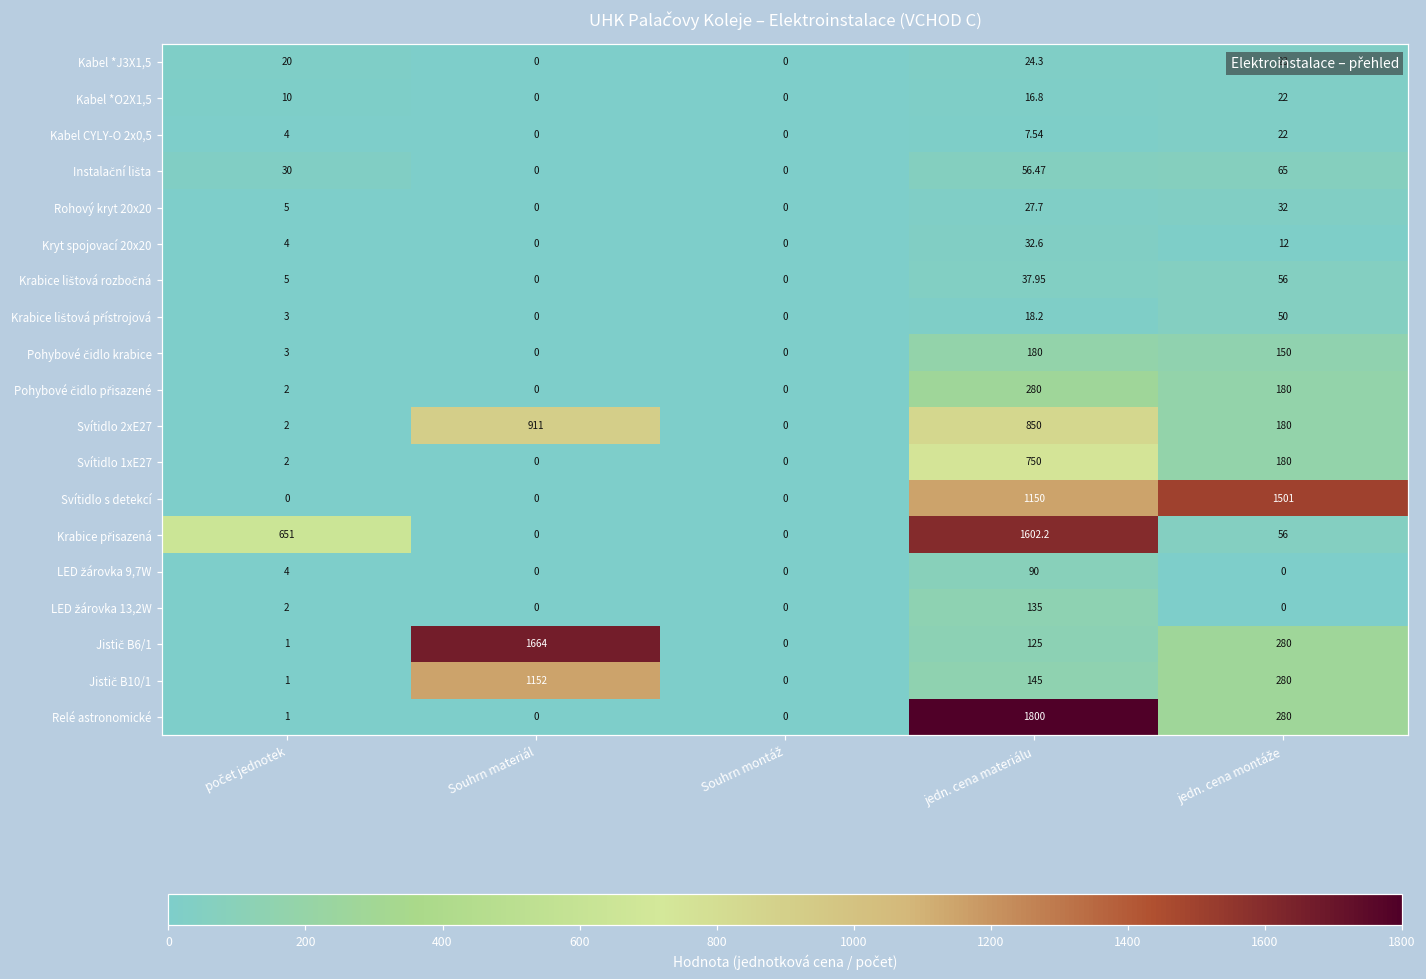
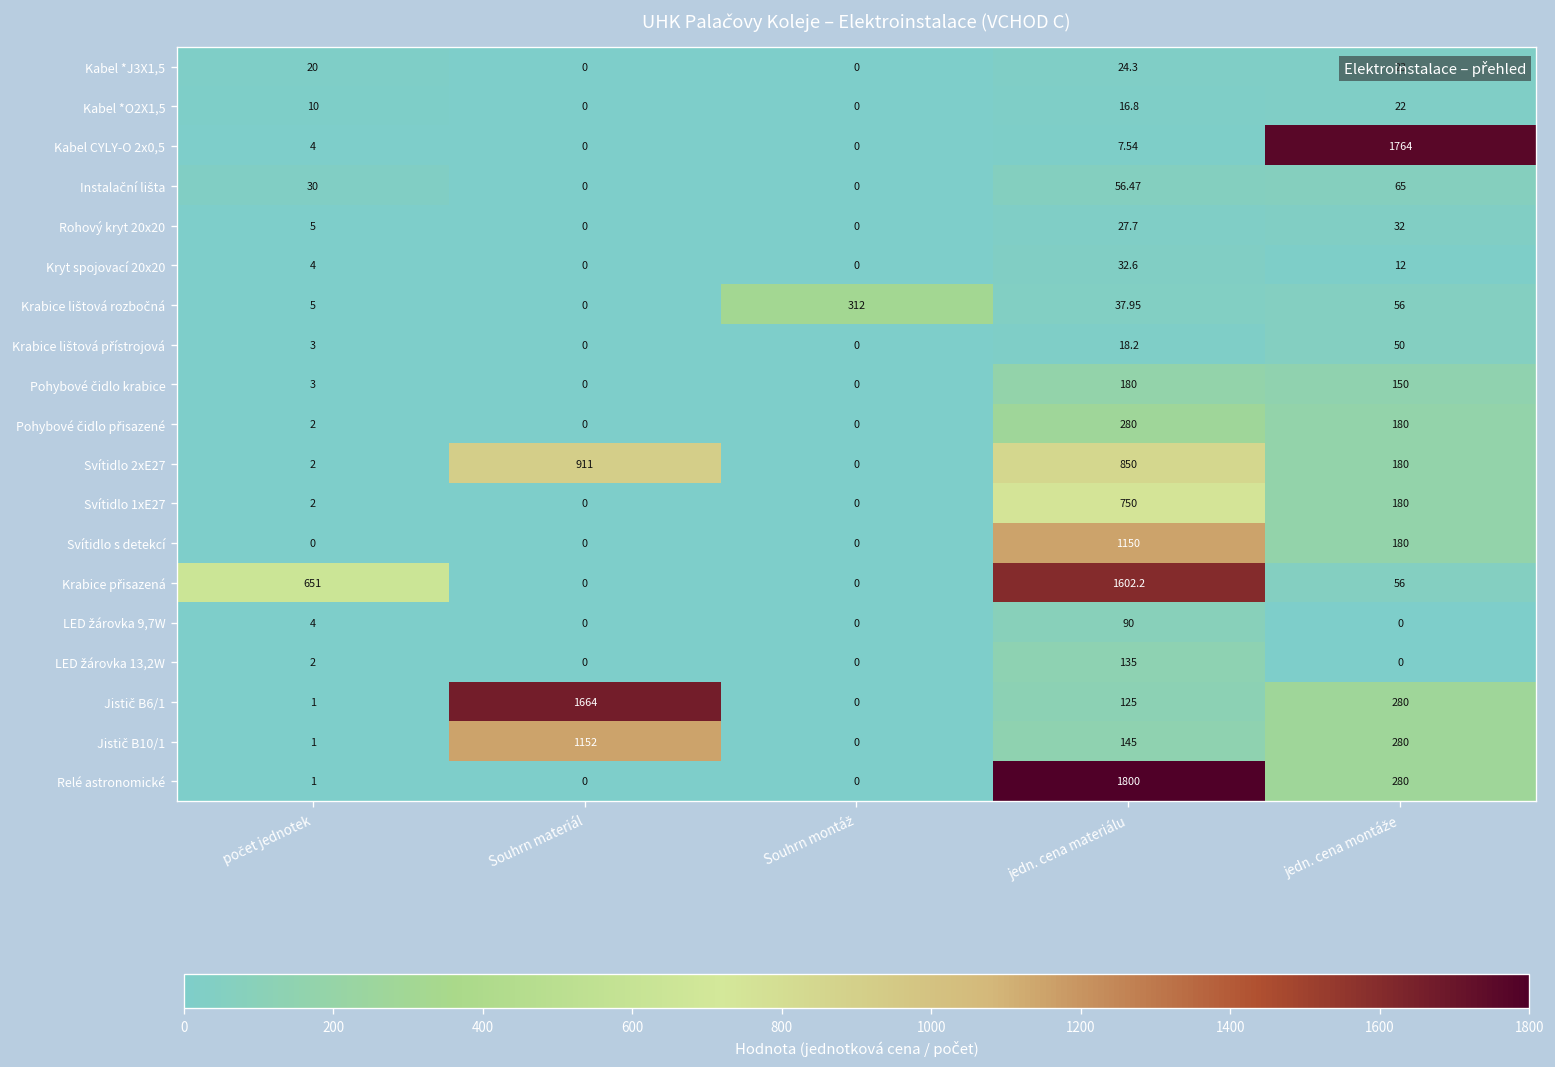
  {
    "Kabel *J3X1,5": {
      "počet jednotek": 20,
      "Souhrn materiál": 0,
      "Souhrn montáž": 0,
      "jedn. cena materiálu": 24.3
    },
    "Kabel *O2X1,5": {
      "počet jednotek": 10,
      "Souhrn materiál": 0,
      "Souhrn montáž": 0,
      "jedn. cena materiálu": 16.8,
      "jedn. cena montáže": 22
    },
    "Kabel CYLY-O 2x0,5": {
      "počet jednotek": 4,
      "Souhrn materiál": 0,
      "Souhrn montáž": 0,
      "jedn. cena materiálu": 7.54,
-     "jedn. cena montáže": 22
+     "jedn. cena montáže": 1764
    },
    "Instalační lišta": {
      "počet jednotek": 30,
      "Souhrn materiál": 0,
      "Souhrn montáž": 0,
      "jedn. cena materiálu": 56.47,
      "jedn. cena montáže": 65
    },
    "Rohový kryt 20x20": {
      "počet jednotek": 5,
      "Souhrn materiál": 0,
      "Souhrn montáž": 0,
      "jedn. cena materiálu": 27.7,
      "jedn. cena montáže": 32
    },
    "Kryt spojovací 20x20": {
      "počet jednotek": 4,
      "Souhrn materiál": 0,
      "Souhrn montáž": 0,
      "jedn. cena materiálu": 32.6,
      "jedn. cena montáže": 12
    },
    "Krabice lištová rozbočná": {
      "počet jednotek": 5,
      "Souhrn materiál": 0,
-     "Souhrn montáž": 0,
+     "Souhrn montáž": 312,
      "jedn. cena materiálu": 37.95,
      "jedn. cena montáže": 56
    },
    "Krabice lištová přístrojová": {
      "počet jednotek": 3,
      "Souhrn materiál": 0,
      "Souhrn montáž": 0,
      "jedn. cena materiálu": 18.2,
      "jedn. cena montáže": 50
    },
    "Pohybové čidlo krabice": {
      "počet jednotek": 3,
      "Souhrn materiál": 0,
      "Souhrn montáž": 0,
      "jedn. cena materiálu": 180,
      "jedn. cena montáže": 150
    },
    "Pohybové čidlo přisazené": {
      "počet jednotek": 2,
      "Souhrn materiál": 0,
      "Souhrn montáž": 0,
      "jedn. cena materiálu": 280,
      "jedn. cena montáže": 180
    },
    "Svítidlo 2xE27": {
      "počet jednotek": 2,
      "Souhrn materiál": 911,
      "Souhrn montáž": 0,
      "jedn. cena materiálu": 850,
      "jedn. cena montáže": 180
    },
    "Svítidlo 1xE27": {
      "počet jednotek": 2,
      "Souhrn materiál": 0,
      "Souhrn montáž": 0,
      "jedn. cena materiálu": 750,
      "jedn. cena montáže": 180
    },
    "Svítidlo s detekcí": {
      "počet jednotek": 0,
      "Souhrn materiál": 0,
      "Souhrn montáž": 0,
      "jedn. cena materiálu": 1150,
-     "jedn. cena montáže": 1501
+     "jedn. cena montáže": 180
    },
    "Krabice přisazená": {
      "počet jednotek": 651,
      "Souhrn materiál": 0,
      "Souhrn montáž": 0,
      "jedn. cena materiálu": 1602.2,
      "jedn. cena montáže": 56
    },
    "LED žárovka 9,7W": {
      "počet jednotek": 4,
      "Souhrn materiál": 0,
      "Souhrn montáž": 0,
      "jedn. cena materiálu": 90,
      "jedn. cena montáže": 0
    },
    "LED žárovka 13,2W": {
      "počet jednotek": 2,
      "Souhrn materiál": 0,
      "Souhrn montáž": 0,
      "jedn. cena materiálu": 135,
      "jedn. cena montáže": 0
    },
    "Jistič B6/1": {
      "počet jednotek": 1,
      "Souhrn materiál": 1664,
      "Souhrn montáž": 0,
      "jedn. cena materiálu": 125,
      "jedn. cena montáže": 280
    },
    "Jistič B10/1": {
      "počet jednotek": 1,
      "Souhrn materiál": 1152,
      "Souhrn montáž": 0,
      "jedn. cena materiálu": 145,
      "jedn. cena montáže": 280
    },
    "Relé astronomické": {
      "počet jednotek": 1,
      "Souhrn materiál": 0,
      "Souhrn montáž": 0,
      "jedn. cena materiálu": 1800,
      "jedn. cena montáže": 280
    }
  }
